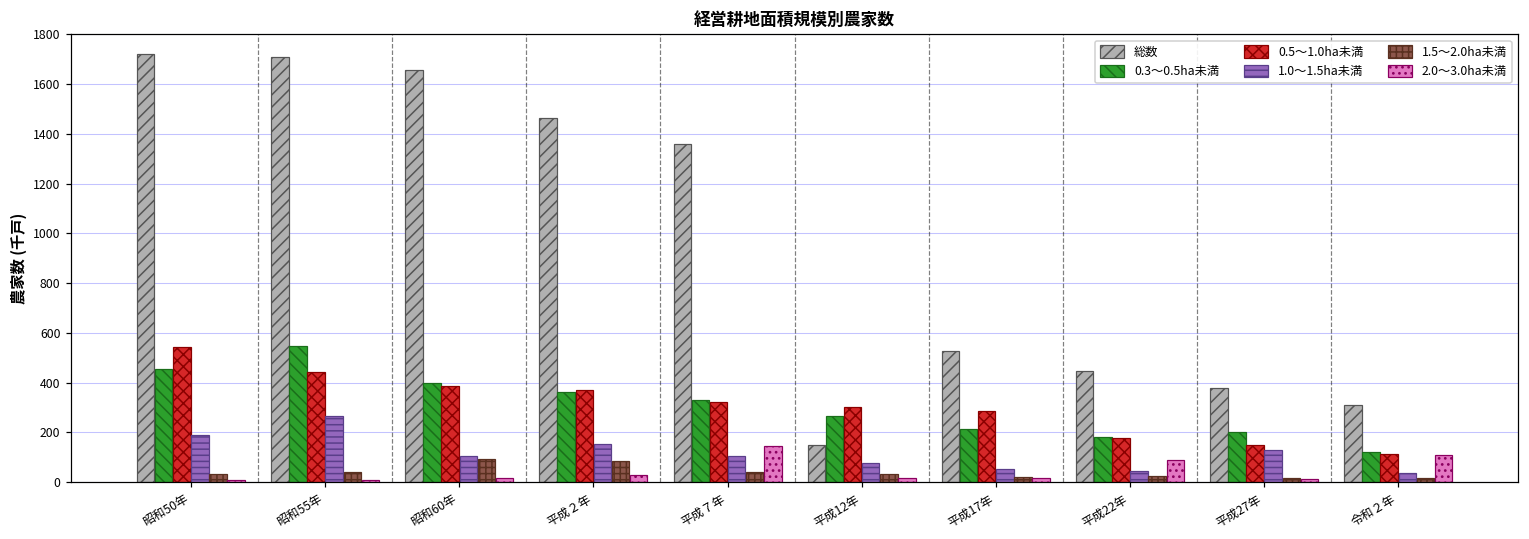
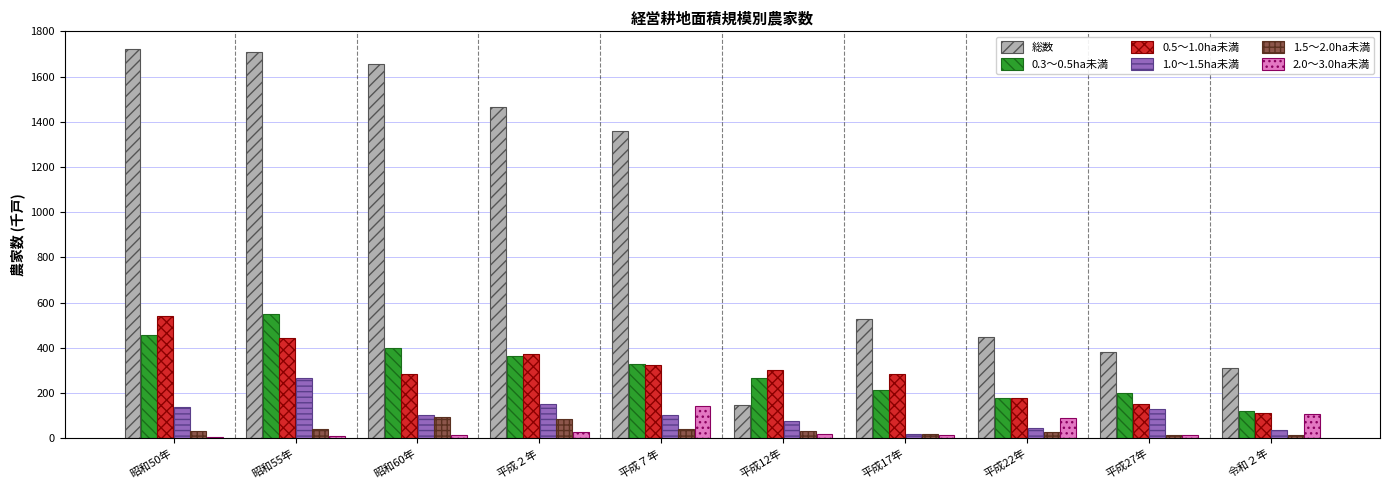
  {
    "総数": {
      "昭和50年": 1720,
      "昭和55年": 1710,
      "昭和60年": 1660,
      "平成２年": 1470,
      "平成７年": 1360,
      "平成12年": 150,
      "平成17年": 530,
      "平成22年": 450,
      "平成27年": 380,
      "令和２年": 310
    },
    "0.3～0.5ha未満": {
      "昭和50年": 460,
      "昭和55年": 550,
      "昭和60年": 400,
      "平成２年": 360,
      "平成７年": 330,
      "平成12年": 270,
      "平成17年": 210,
      "平成22年": 180,
      "平成27年": 200,
      "令和２年": 120
    },
    "0.5～1.0ha未満": {
      "昭和50年": 540,
      "昭和55年": 440,
-     "昭和60年": 390,
+     "昭和60年": 280,
      "平成２年": 370,
      "平成７年": 320,
      "平成12年": 300,
      "平成17年": 280,
      "平成22年": 180,
      "平成27年": 150,
      "令和２年": 110
    },
    "1.0～1.5ha未満": {
-     "昭和50年": 190,
+     "昭和50年": 140,
      "昭和55年": 270,
      "昭和60年": 100,
      "平成２年": 150,
      "平成７年": 100,
      "平成12年": 80,
-     "平成17年": 50,
+     "平成17年": 20,
      "平成22年": 40,
      "平成27年": 130,
      "令和２年": 40
    },
    "1.5～2.0ha未満": {
      "昭和50年": 30,
      "昭和55年": 40,
      "昭和60年": 90,
      "平成２年": 90,
      "平成７年": 40,
      "平成12年": 30,
      "平成17年": 20,
      "平成22年": 30,
      "平成27年": 20,
      "令和２年": 20
    },
    "2.0～3.0ha未満": {
      "昭和60年": 20,
      "平成２年": 30,
      "平成７年": 140,
      "平成12年": 20,
      "平成17年": 20,
      "平成22年": 90,
      "平成27年": 10,
      "令和２年": 110
    }
  }
